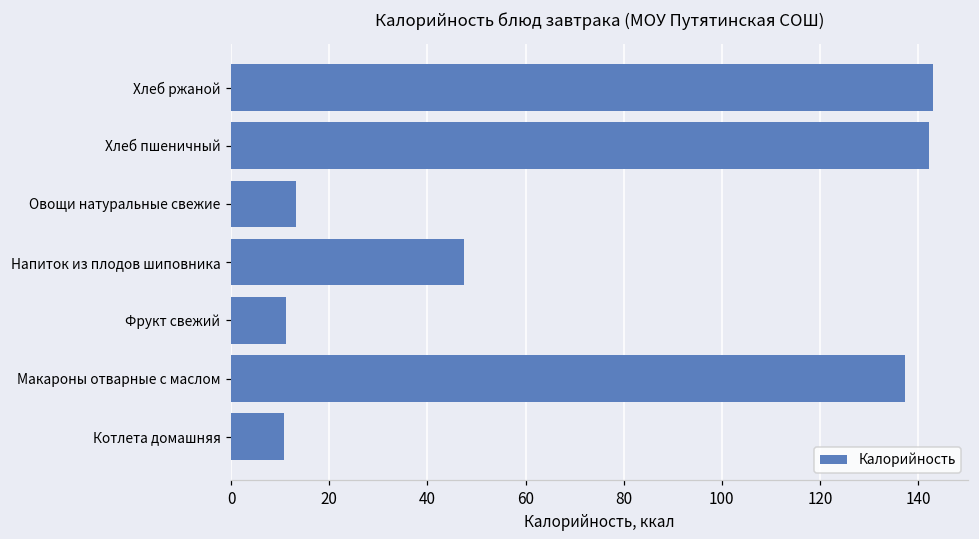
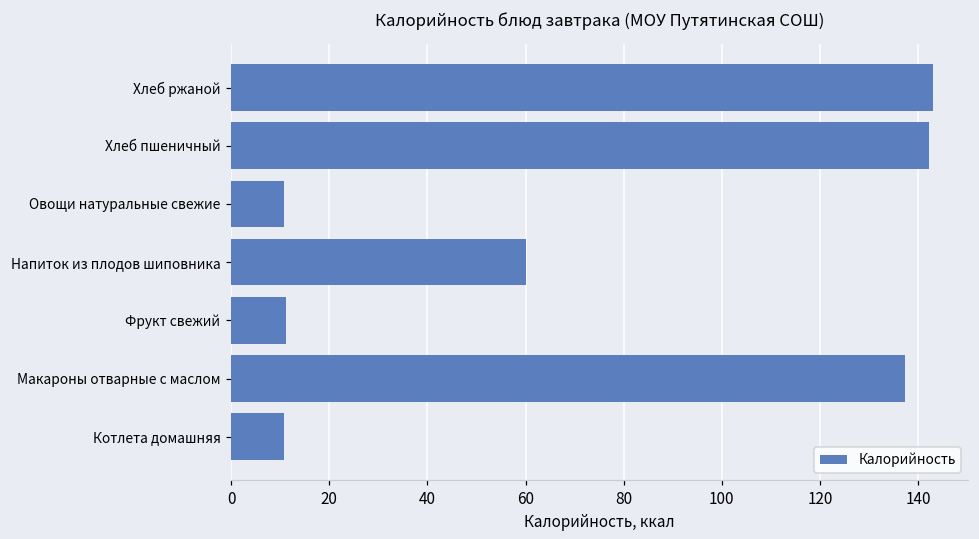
  {
    "Хлеб ржаной": 143,
    "Хлеб пшеничный": 142,
-   "Овощи натуральные свежие": 13,
-   "Напиток из плодов шиповника": 47,
+   "Овощи натуральные свежие": 11,
+   "Напиток из плодов шиповника": 60,
    "Фрукт свежий": 11,
    "Макароны отварные с маслом": 137,
    "Котлета домашняя": 11
  }
